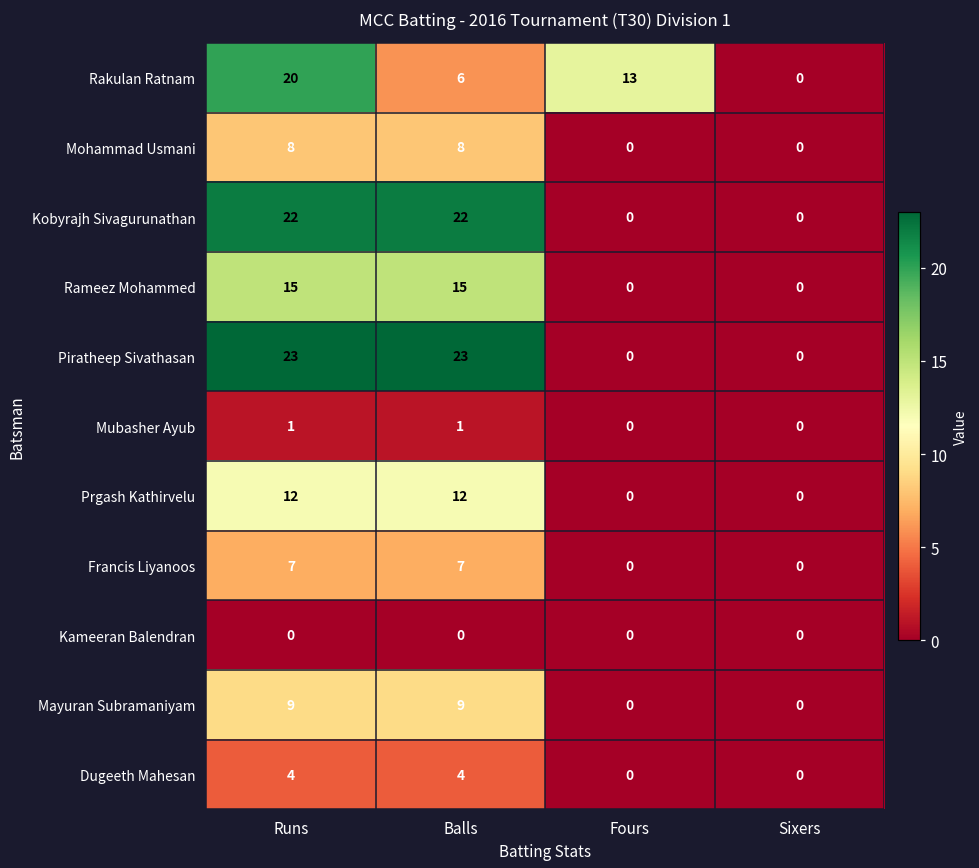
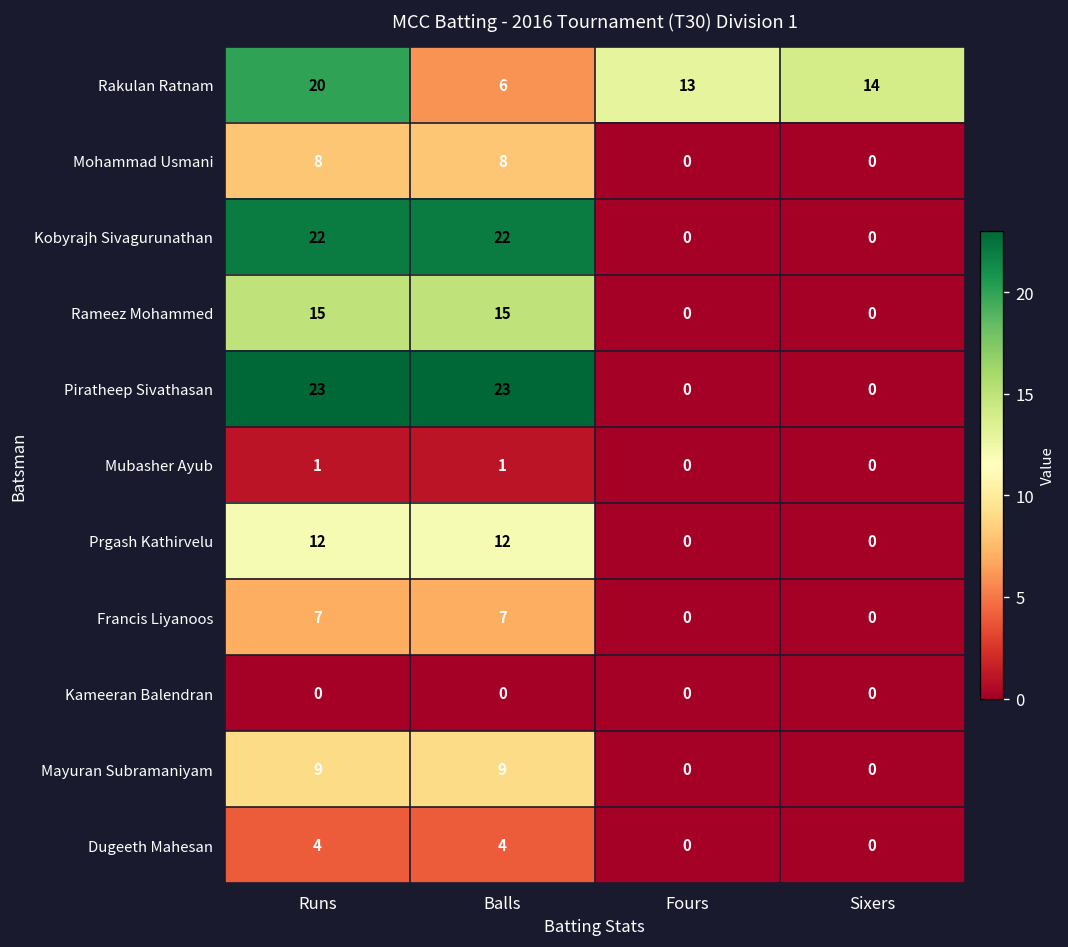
  {
    "Rakulan Ratnam": {
      "Runs": 20,
      "Balls": 6,
      "Fours": 13,
-     "Sixers": 0
+     "Sixers": 14
    },
    "Mohammad Usmani": {
      "Runs": 8,
      "Balls": 8,
      "Fours": 0,
      "Sixers": 0
    },
    "Kobyrajh Sivagurunathan": {
      "Runs": 22,
      "Balls": 22,
      "Fours": 0,
      "Sixers": 0
    },
    "Rameez Mohammed": {
      "Runs": 15,
      "Balls": 15,
      "Fours": 0,
      "Sixers": 0
    },
    "Piratheep Sivathasan": {
      "Runs": 23,
      "Balls": 23,
      "Fours": 0,
      "Sixers": 0
    },
    "Mubasher Ayub": {
      "Runs": 1,
      "Balls": 1,
      "Fours": 0,
      "Sixers": 0
    },
    "Prgash Kathirvelu": {
      "Runs": 12,
      "Balls": 12,
      "Fours": 0,
      "Sixers": 0
    },
    "Francis Liyanoos": {
      "Runs": 7,
      "Balls": 7,
      "Fours": 0,
      "Sixers": 0
    },
    "Kameeran Balendran": {
      "Runs": 0,
      "Balls": 0,
      "Fours": 0,
      "Sixers": 0
    },
    "Mayuran Subramaniyam": {
      "Runs": 9,
      "Balls": 9,
      "Fours": 0,
      "Sixers": 0
    },
    "Dugeeth Mahesan": {
      "Runs": 4,
      "Balls": 4,
      "Fours": 0,
      "Sixers": 0
    }
  }
